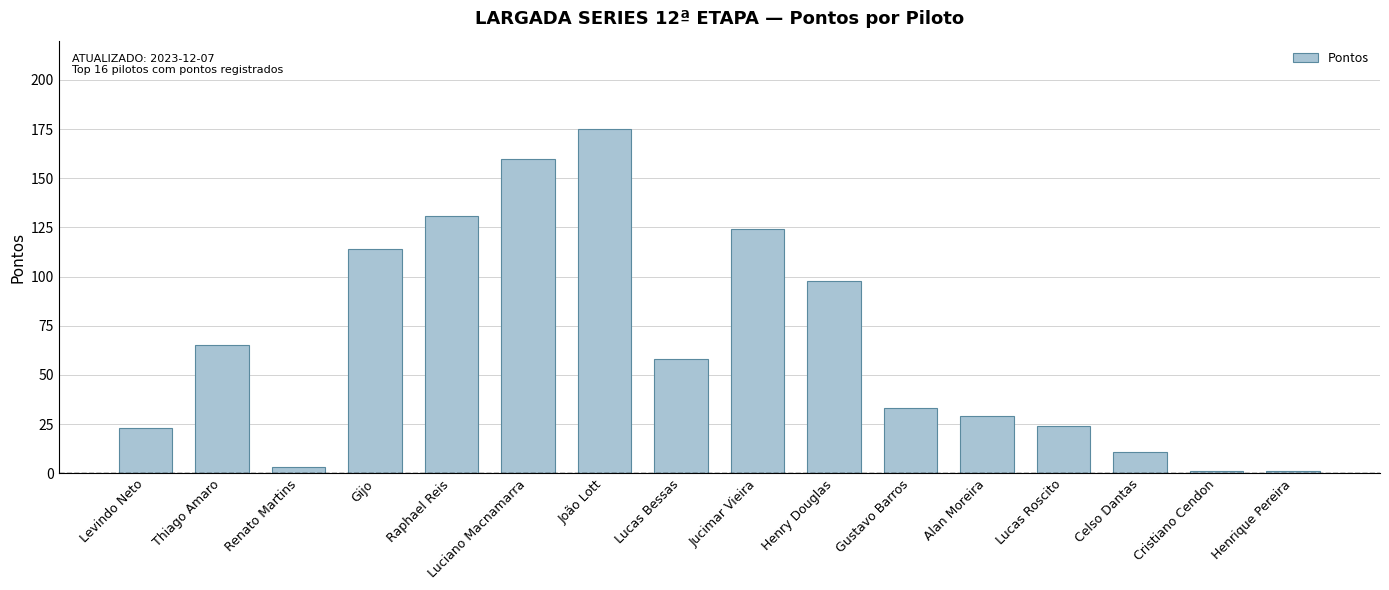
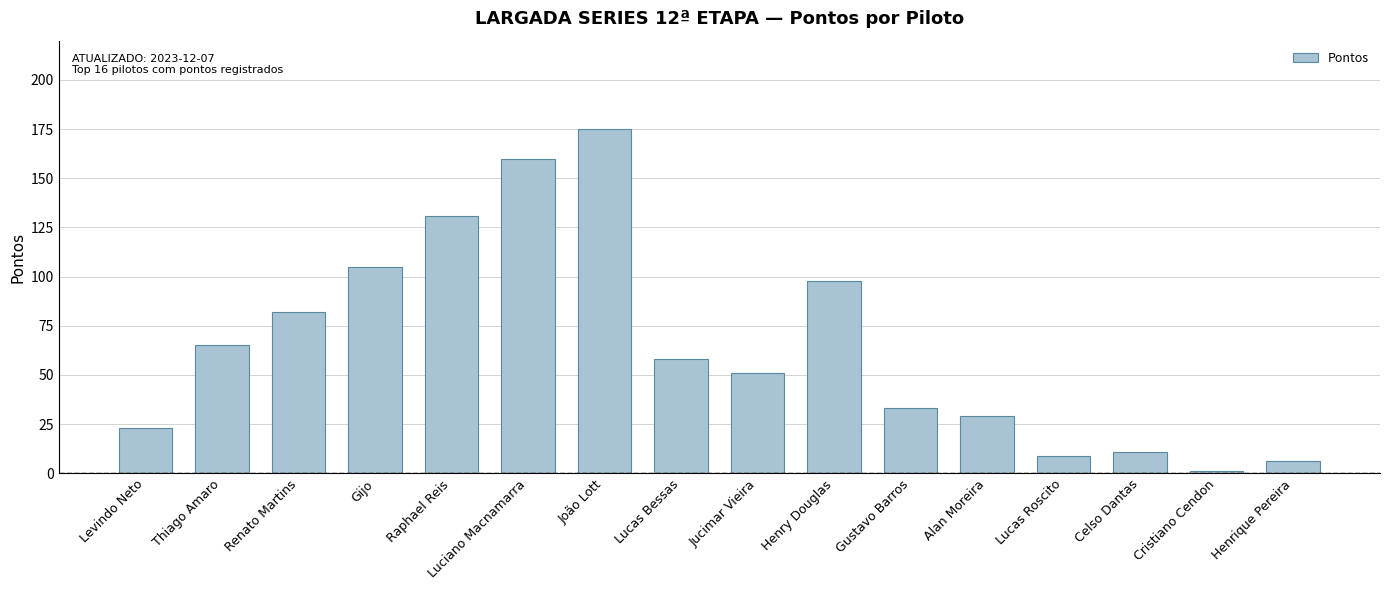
  {
    "Levindo Neto": 23,
    "Thiago Amaro": 65,
-   "Renato Martins": 3,
-   "Gijo": 114,
+   "Renato Martins": 82,
+   "Gijo": 105,
    "Raphael Reis": 131,
    "Luciano Macnamarra": 160,
    "João Lott": 175,
    "Lucas Bessas": 58,
-   "Jucimar Vieira": 124,
+   "Jucimar Vieira": 51,
    "Henry Douglas": 98,
    "Gustavo Barros": 33,
    "Alan Moreira": 29,
-   "Lucas Roscito": 24,
+   "Lucas Roscito": 9,
    "Celso Dantas": 11,
-   "Henrique Pereira": 1
+   "Henrique Pereira": 6
  }
